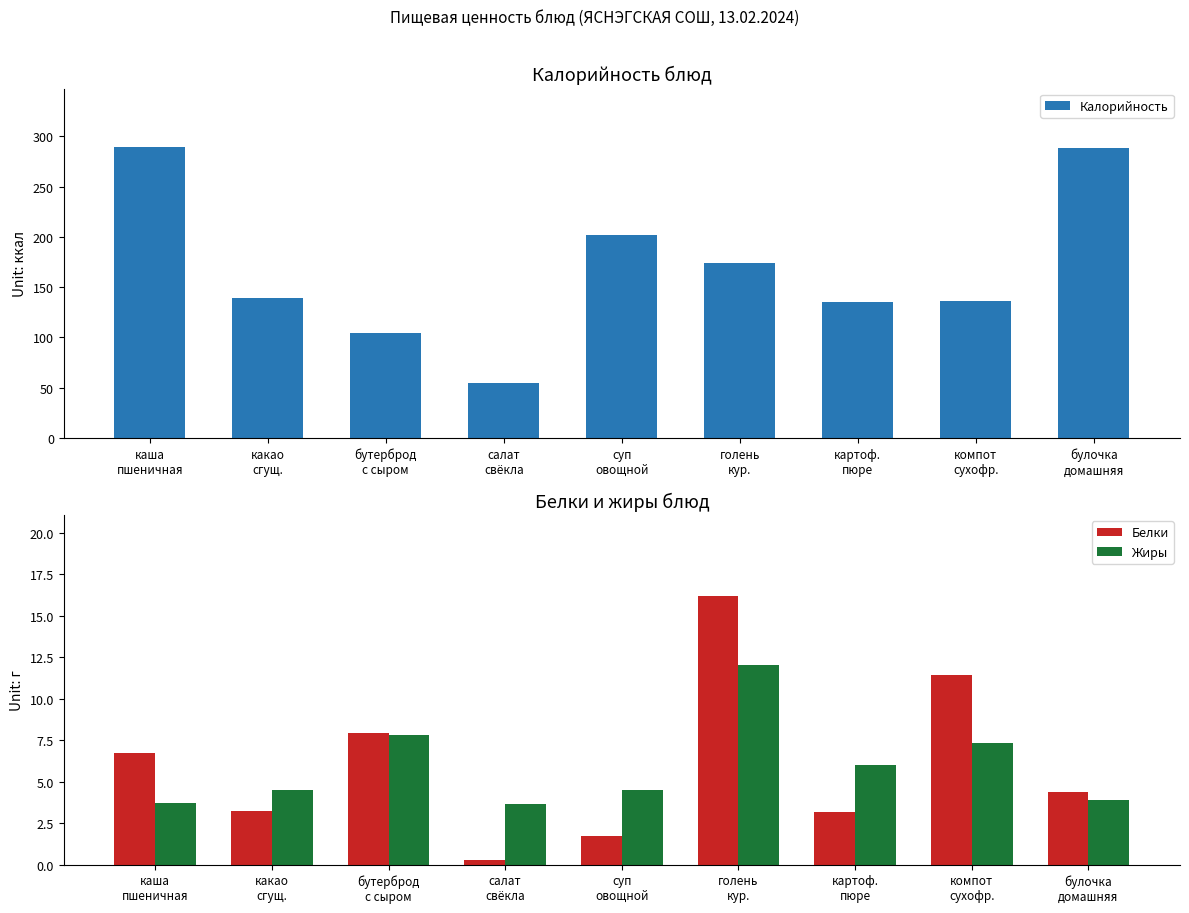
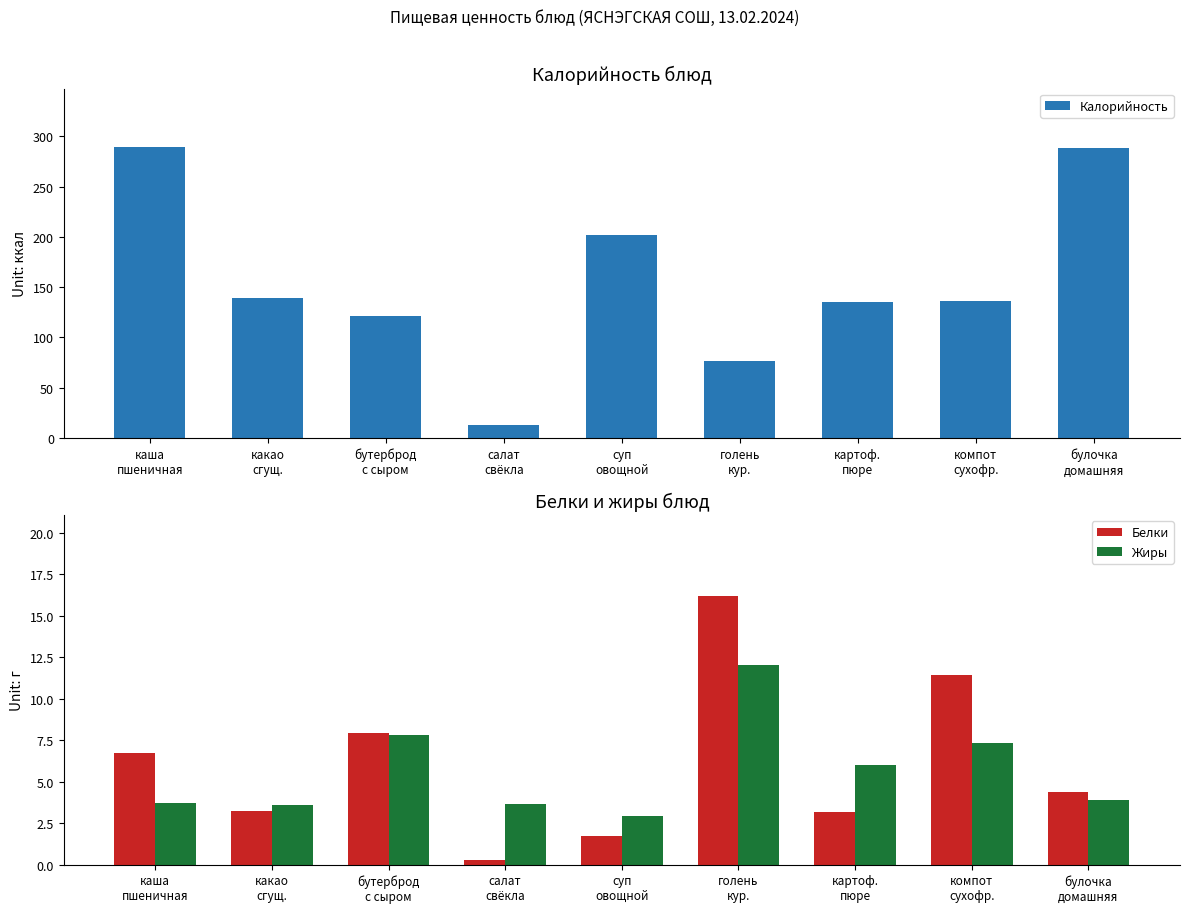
  {
    "Калорийность блюд": {
      "каша пшеничная": 290,
      "какао сгущ.": 139,
-     "бутерброд с сыром": 104,
-     "салат свёкла": 55,
+     "бутерброд с сыром": 121,
+     "салат свёкла": 14,
      "суп овощной": 202,
-     "голень кур.": 174,
+     "голень кур.": 76,
      "картоф. пюре": 135,
      "компот сухофр.": 136,
      "булочка домашняя": 288
    },
    "Белки и жиры блюд": {
      "Белки": {
        "каша пшеничная": 6.8,
        "какао сгущ.": 3.2,
        "бутерброд с сыром": 7.9,
        "салат свёкла": 0.3,
        "суп овощной": 1.7,
        "голень кур.": 16.2,
        "картоф. пюре": 3.2,
        "компот сухофр.": 11.4,
        "булочка домашняя": 4.4
      },
      "Жиры": {
        "каша пшеничная": 3.7,
-       "какао сгущ.": 4.5,
+       "какао сгущ.": 3.6,
        "бутерброд с сыром": 7.8,
        "салат свёкла": 3.7,
-       "суп овощной": 4.5,
+       "суп овощной": 2.9,
        "голень кур.": 12.0,
        "картоф. пюре": 6.0,
        "компот сухофр.": 7.3,
        "булочка домашняя": 3.9
      }
    }
  }
